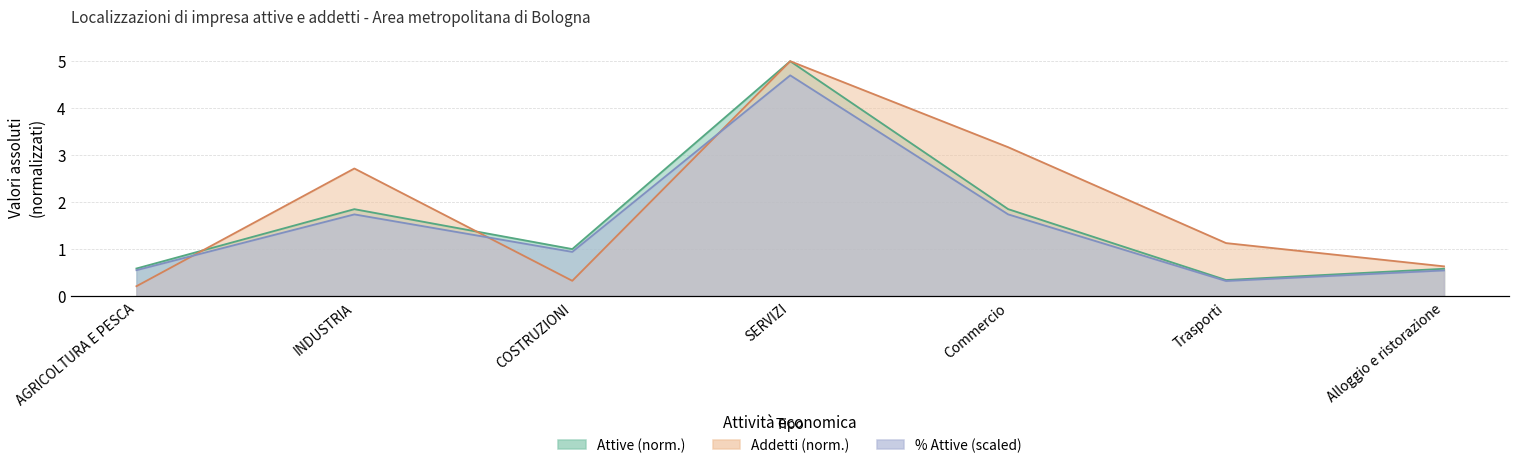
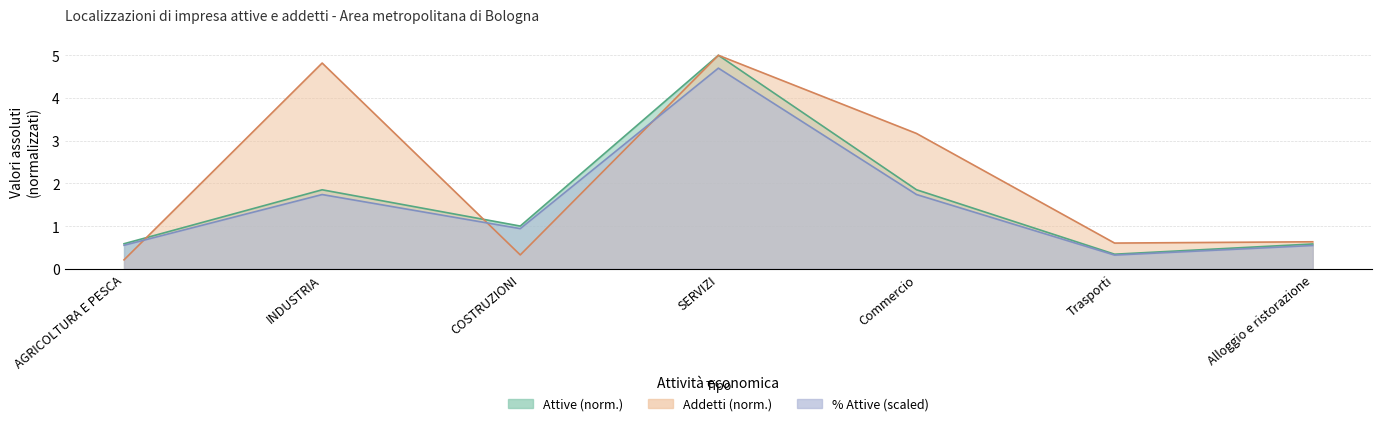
  {
    "Addetti (norm.)": {
      "AGRICOLTURA E PESCA": 0.2,
-     "INDUSTRIA": 2.7,
+     "INDUSTRIA": 4.8,
      "COSTRUZIONI": 0.3,
      "Commercio": 3.2,
-     "Trasporti": 1.1
+     "Trasporti": 0.6
    }
  }
